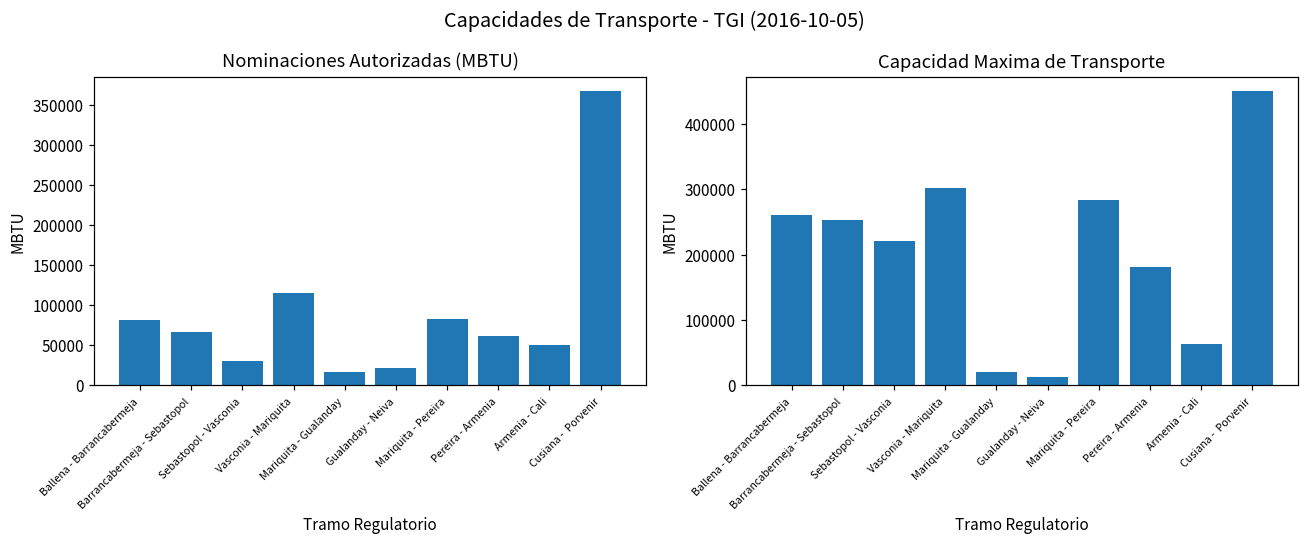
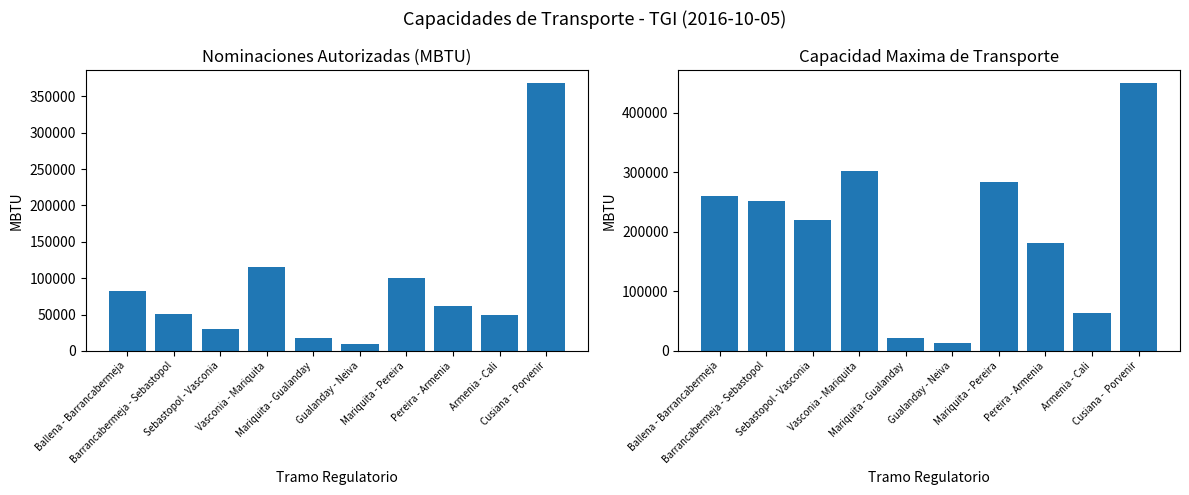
  {
    "Nominaciones Autorizadas (MBTU)": {
      "Ballena - Barrancabermeja": 80000,
-     "Barrancabermeja - Sebastopol": 70000,
+     "Barrancabermeja - Sebastopol": 50000,
      "Sebastopol - Vasconia": 30000,
      "Vasconia - Mariquita": 120000,
      "Mariquita - Gualanday": 20000,
-     "Gualanday - Neiva": 20000,
-     "Mariquita - Pereira": 80000,
+     "Gualanday - Neiva": 10000,
+     "Mariquita - Pereira": 100000,
      "Pereira - Armenia": 60000,
      "Armenia - Cali": 50000,
      "Cusiana - Porvenir": 370000
    },
    "Capacidad Maxima de Transporte": {
      "Ballena - Barrancabermeja": 260000,
      "Barrancabermeja - Sebastopol": 250000,
      "Sebastopol - Vasconia": 220000,
      "Vasconia - Mariquita": 300000,
      "Mariquita - Gualanday": 20000,
      "Gualanday - Neiva": 10000,
      "Mariquita - Pereira": 280000,
      "Pereira - Armenia": 180000,
      "Armenia - Cali": 60000,
      "Cusiana - Porvenir": 450000
    }
  }
